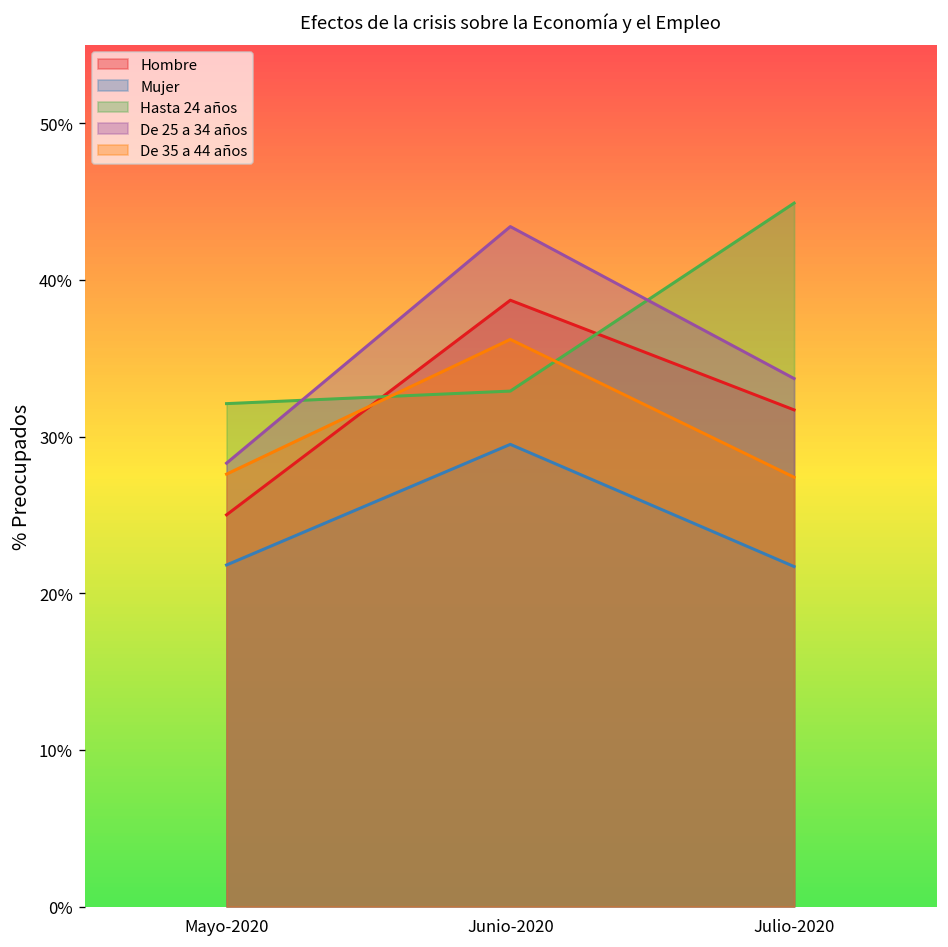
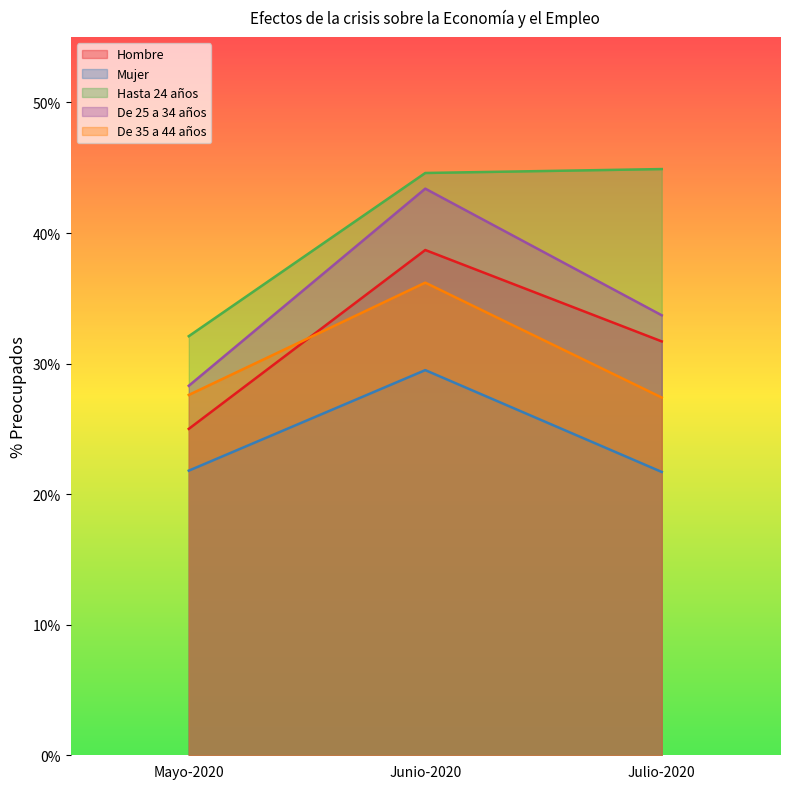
  {
    "Hasta 24 años": {
      "Mayo-2020": "32.1%",
-     "Junio-2020": "32.9%",
+     "Junio-2020": "44.6%",
      "Julio-2020": "44.9%"
    }
  }
